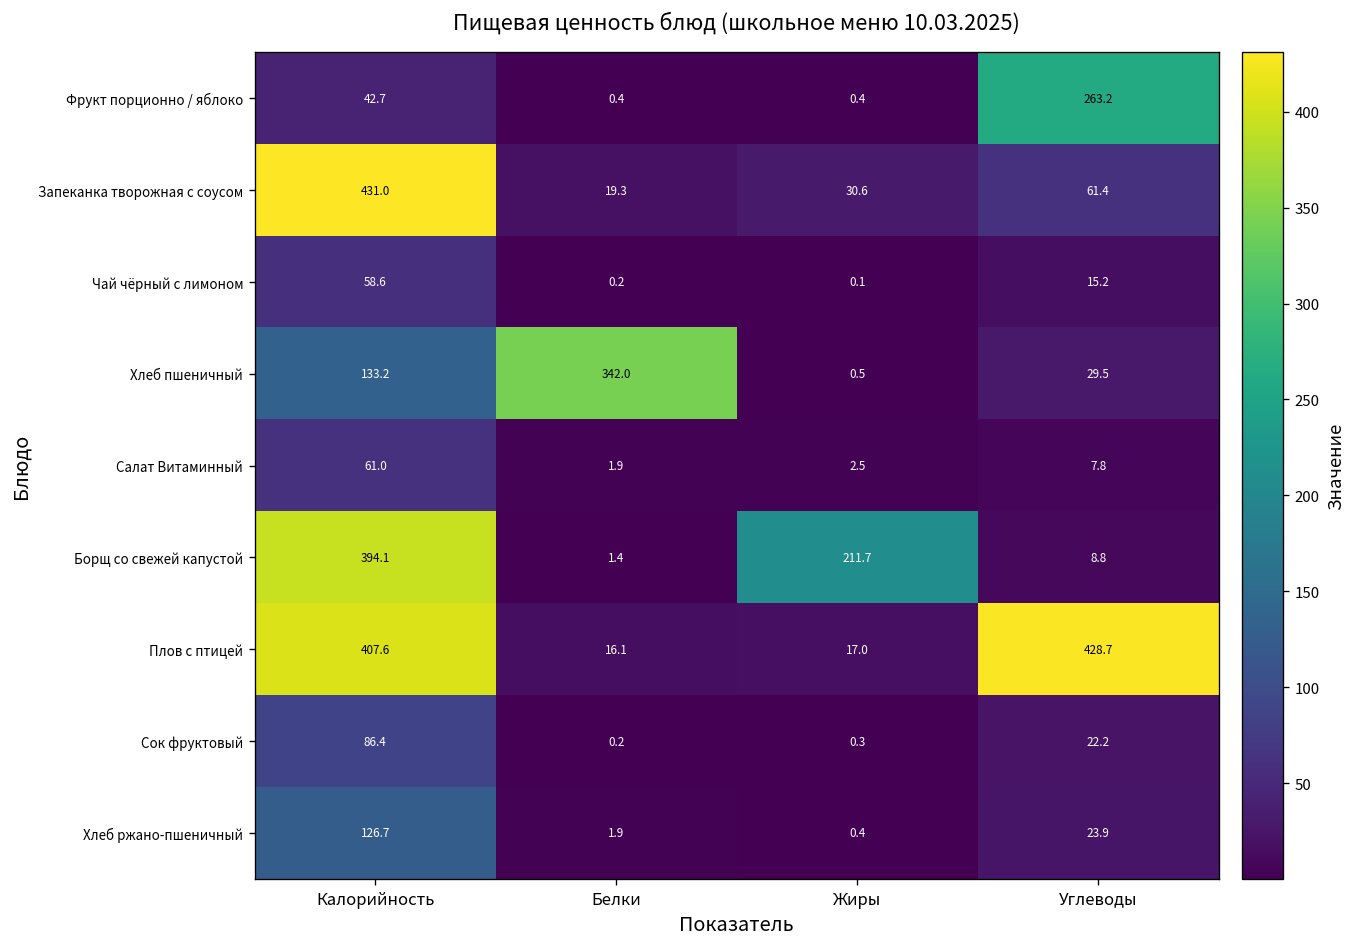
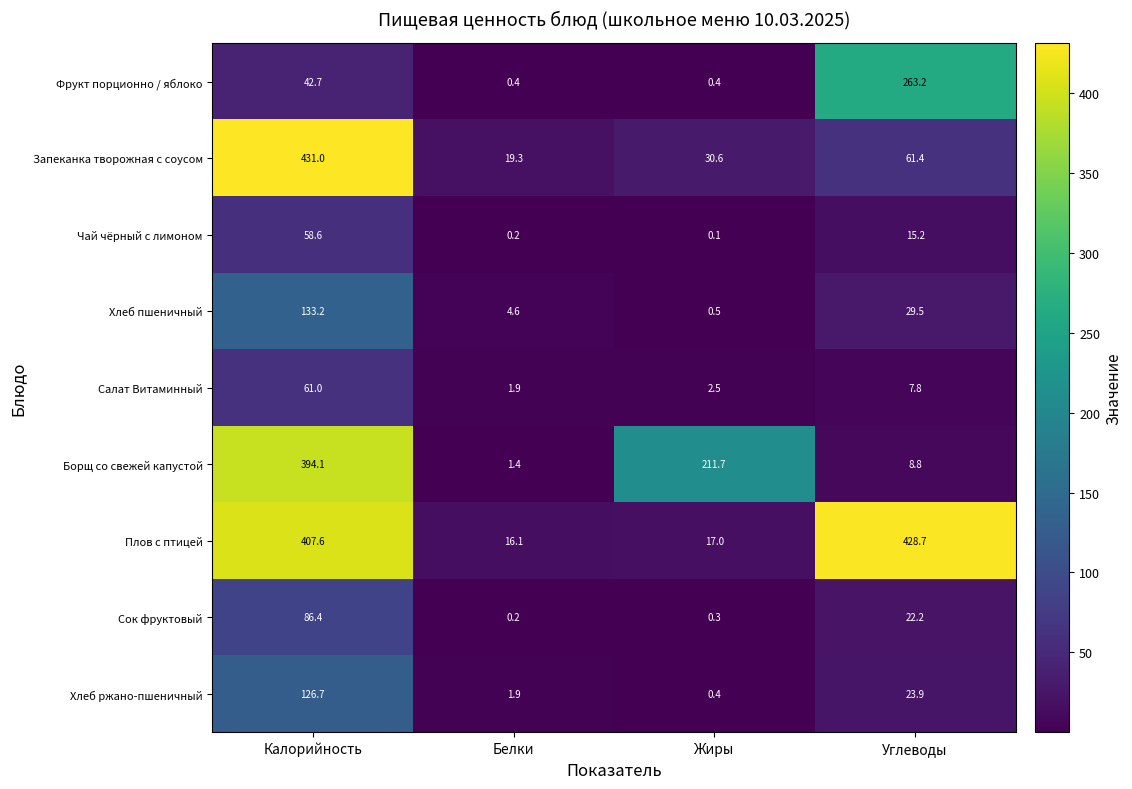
  {
    "Фрукт порционно / яблоко": {
      "Калорийность": 42.7,
      "Белки": 0.4,
      "Жиры": 0.4,
      "Углеводы": 263.2
    },
    "Запеканка творожная с соусом": {
      "Калорийность": 431.0,
      "Белки": 19.3,
      "Жиры": 30.6,
      "Углеводы": 61.4
    },
    "Чай чёрный с лимоном": {
      "Калорийность": 58.6,
      "Белки": 0.2,
      "Жиры": 0.1,
      "Углеводы": 15.2
    },
    "Хлеб пшеничный": {
      "Калорийность": 133.2,
-     "Белки": 342.0,
+     "Белки": 4.6,
      "Жиры": 0.5,
      "Углеводы": 29.5
    },
    "Салат Витаминный": {
      "Калорийность": 61.0,
      "Белки": 1.9,
      "Жиры": 2.5,
      "Углеводы": 7.8
    },
    "Борщ со свежей капустой": {
      "Калорийность": 394.1,
      "Белки": 1.4,
      "Жиры": 211.7,
      "Углеводы": 8.8
    },
    "Плов с птицей": {
      "Калорийность": 407.6,
      "Белки": 16.1,
      "Жиры": 17.0,
      "Углеводы": 428.7
    },
    "Сок фруктовый": {
      "Калорийность": 86.4,
      "Белки": 0.2,
      "Жиры": 0.3,
      "Углеводы": 22.2
    },
    "Хлеб ржано-пшеничный": {
      "Калорийность": 126.7,
      "Белки": 1.9,
      "Жиры": 0.4,
      "Углеводы": 23.9
    }
  }
